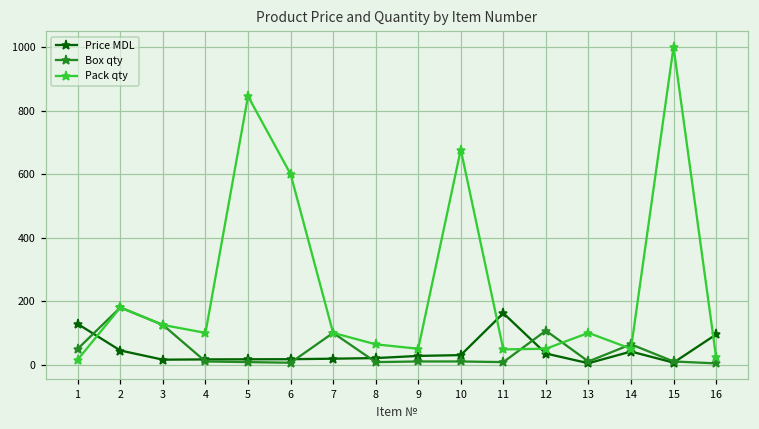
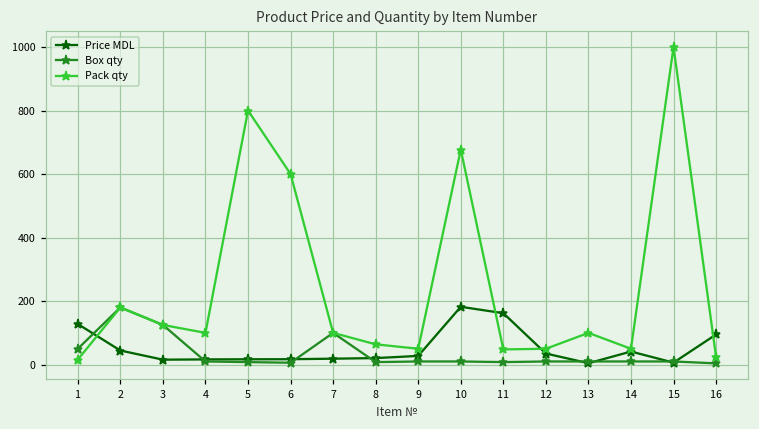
  {
    "Price MDL": {
      "1": 130,
      "2": 40,
      "3": 20,
      "5": 20,
      "6": 20,
      "7": 20,
      "8": 20,
      "9": 30,
-     "10": 30,
+     "10": 180,
      "11": 160,
      "12": 40,
      "16": 100
    },
    "Box qty": {
      "1": 50,
      "5": 10,
      "6": 10,
      "8": 10,
      "9": 10,
      "10": 10,
      "11": 10,
-     "12": 110,
-     "14": 60,
+     "12": 10,
+     "14": 10,
      "16": 0
    },
    "Pack qty": {
      "1": 20,
      "4": 100,
-     "5": 850,
+     "5": 800,
      "6": 600,
      "8": 60,
      "9": 50,
      "10": 680,
      "11": 50,
      "12": 50,
      "13": 100,
      "15": 1000,
      "16": 20
    }
  }
